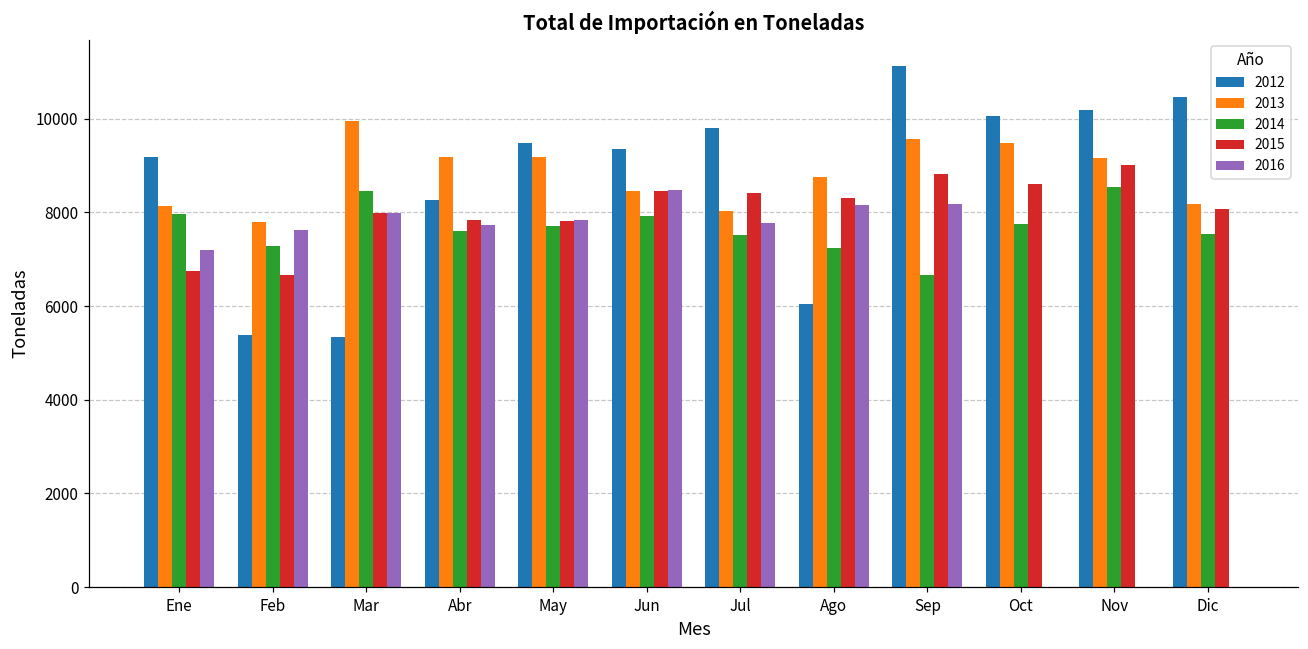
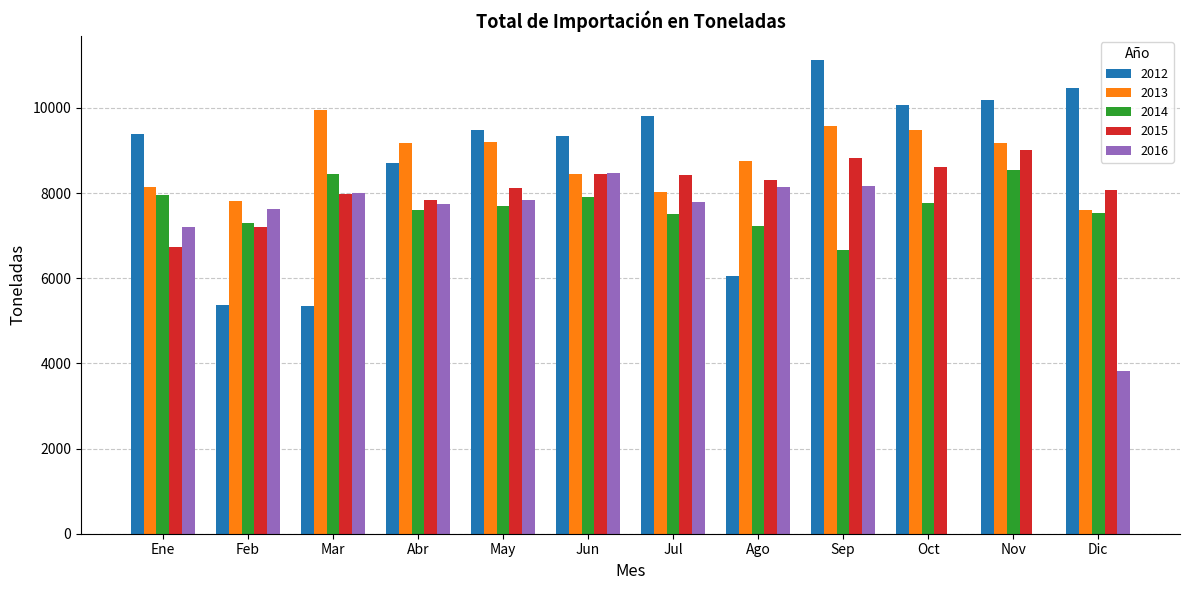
  {
    "2012": {
-     "Ene": 9200,
+     "Ene": 9400,
      "Feb": 5400,
      "Mar": 5300,
-     "Abr": 8300,
+     "Abr": 8700,
      "May": 9500,
      "Jun": 9300,
      "Jul": 9800,
      "Ago": 6100,
      "Sep": 11100,
      "Oct": 10100,
      "Nov": 10200,
      "Dic": 10500
    },
    "2013": {
      "Ene": 8100,
      "Feb": 7800,
      "Mar": 10000,
      "Abr": 9200,
      "May": 9200,
      "Jun": 8500,
      "Jul": 8000,
      "Ago": 8700,
      "Sep": 9600,
      "Oct": 9500,
      "Nov": 9200,
-     "Dic": 8200
+     "Dic": 7600
    },
    "2014": {
      "Ene": 8000,
      "Feb": 7300,
      "Mar": 8400,
      "Abr": 7600,
      "May": 7700,
      "Jun": 7900,
      "Jul": 7500,
      "Ago": 7200,
      "Sep": 6700,
      "Oct": 7800,
      "Nov": 8500,
      "Dic": 7500
    },
    "2015": {
      "Ene": 6700,
-     "Feb": 6700,
+     "Feb": 7200,
      "Mar": 8000,
      "Abr": 7800,
-     "May": 7800,
+     "May": 8100,
      "Jun": 8400,
      "Jul": 8400,
      "Ago": 8300,
      "Sep": 8800,
      "Oct": 8600,
      "Nov": 9000,
      "Dic": 8100
    },
    "2016": {
      "Ene": 7200,
      "Feb": 7600,
      "Mar": 8000,
      "Abr": 7700,
      "May": 7800,
      "Jun": 8500,
      "Jul": 7800,
      "Ago": 8100,
      "Sep": 8200,
      "Oct": 0,
      "Nov": 0,
-     "Dic": 0
+     "Dic": 3800
    }
  }
